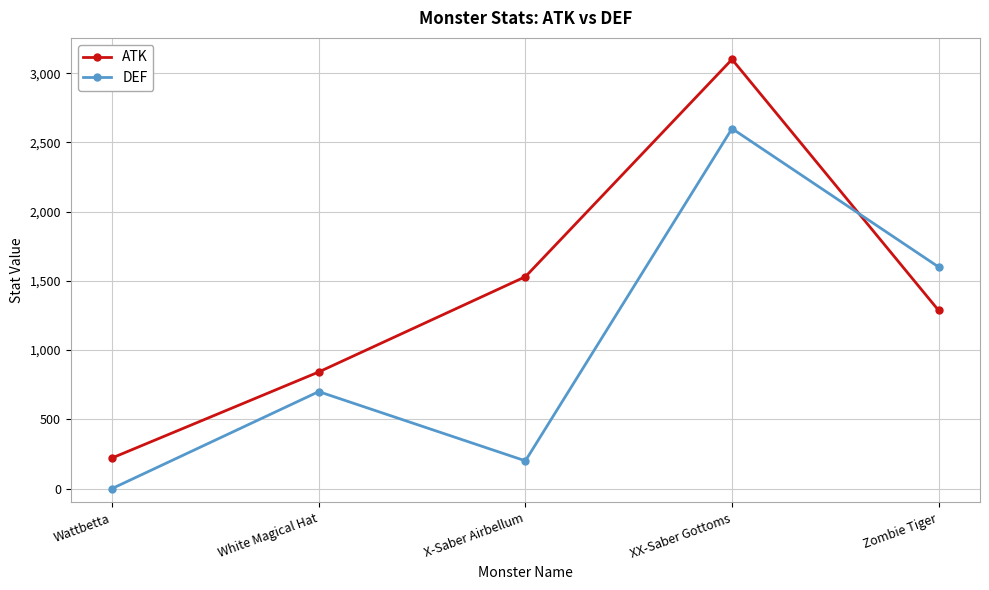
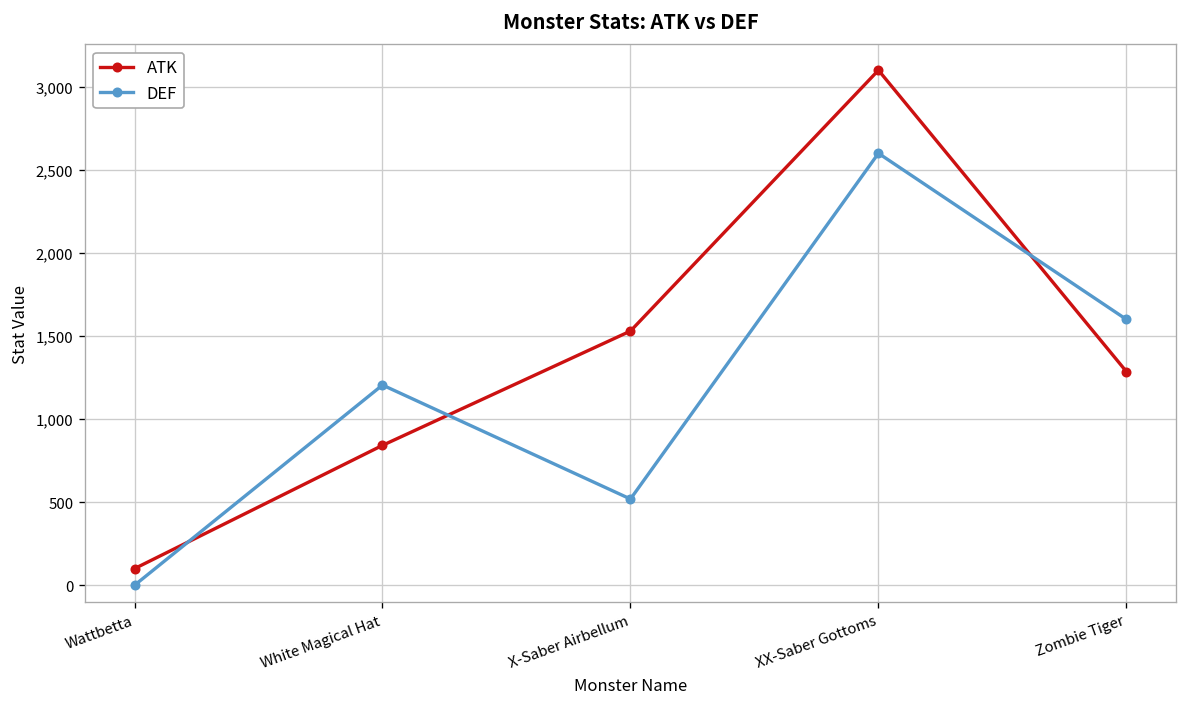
  {
    "ATK": {
-     "Wattbetta": "220",
+     "Wattbetta": "100",
      "White Magical Hat": "840",
      "X-Saber Airbellum": "1,530",
      "XX-Saber Gottoms": "3,100",
      "Zombie Tiger": "1,290"
    },
    "DEF": {
      "Wattbetta": "0",
-     "White Magical Hat": "700",
-     "X-Saber Airbellum": "200",
+     "White Magical Hat": "1,210",
+     "X-Saber Airbellum": "520",
      "XX-Saber Gottoms": "2,600",
      "Zombie Tiger": "1,600"
    }
  }
